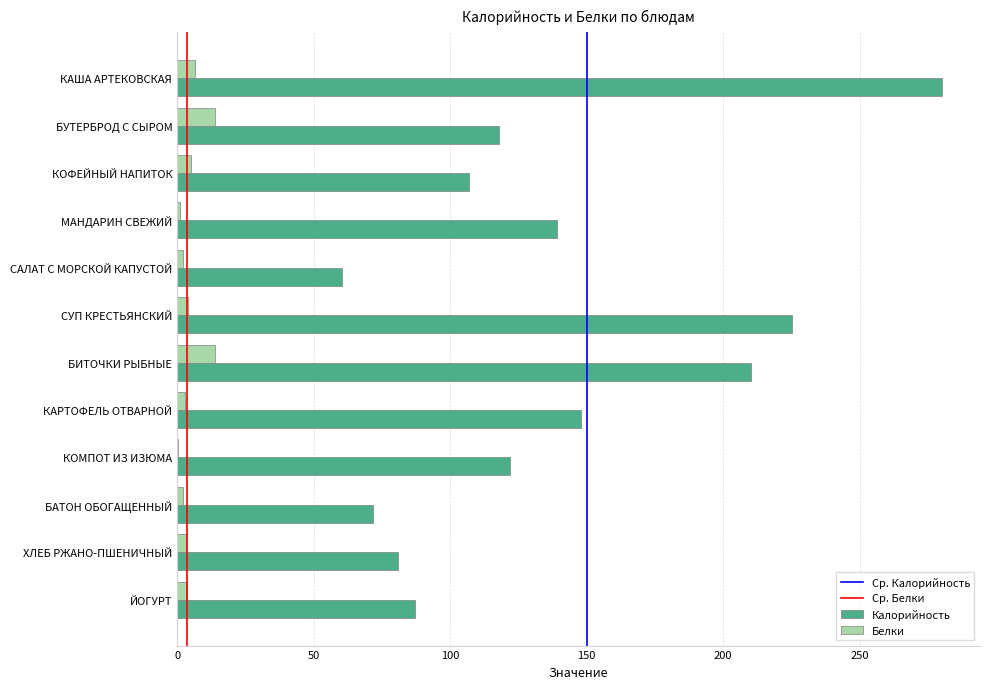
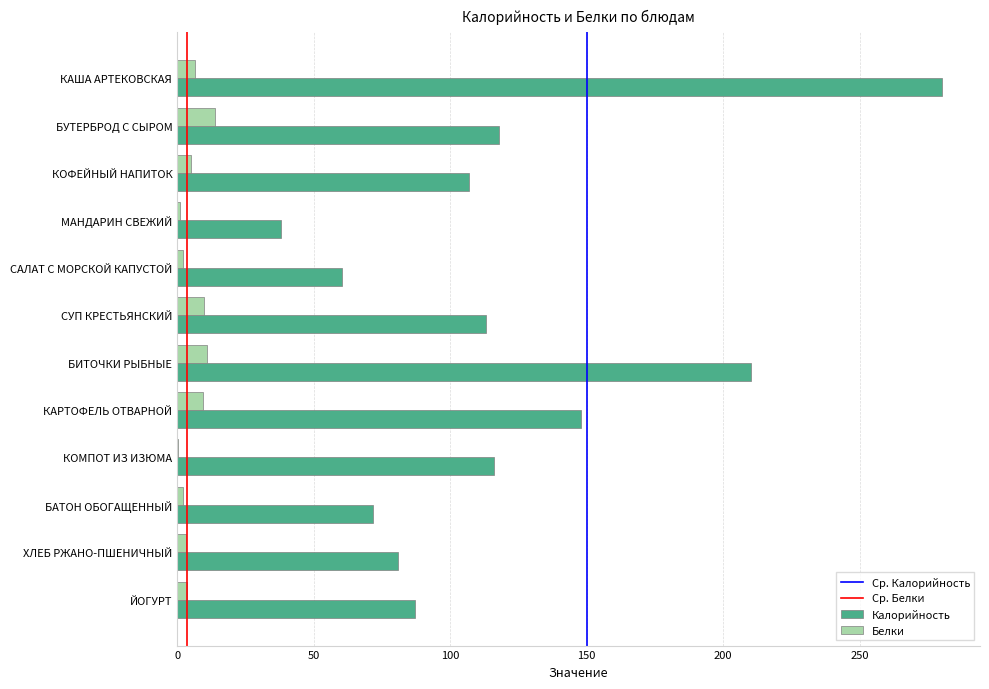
  {
    "Калорийность": {
      "КАША АРТЕКОВСКАЯ": 280,
      "БУТЕРБРОД С СЫРОМ": 118,
      "КОФЕЙНЫЙ НАПИТОК": 107,
-     "МАНДАРИН СВЕЖИЙ": 139,
+     "МАНДАРИН СВЕЖИЙ": 38,
      "САЛАТ С МОРСКОЙ КАПУСТОЙ": 60,
-     "СУП КРЕСТЬЯНСКИЙ": 225,
+     "СУП КРЕСТЬЯНСКИЙ": 113,
      "БИТОЧКИ РЫБНЫЕ": 210,
      "КАРТОФЕЛЬ ОТВАРНОЙ": 148,
-     "КОМПОТ ИЗ ИЗЮМА": 122,
+     "КОМПОТ ИЗ ИЗЮМА": 116,
      "БАТОН ОБОГАЩЕННЫЙ": 72,
      "ХЛЕБ РЖАНО-ПШЕНИЧНЫЙ": 81,
      "ЙОГУРТ": 87
    },
    "Белки": {
      "КАША АРТЕКОВСКАЯ": 6,
      "БУТЕРБРОД С СЫРОМ": 14,
      "КОФЕЙНЫЙ НАПИТОК": 5,
      "САЛАТ С МОРСКОЙ КАПУСТОЙ": 2,
-     "СУП КРЕСТЬЯНСКИЙ": 4,
-     "БИТОЧКИ РЫБНЫЕ": 14,
-     "КАРТОФЕЛЬ ОТВАРНОЙ": 3,
+     "СУП КРЕСТЬЯНСКИЙ": 10,
+     "БИТОЧКИ РЫБНЫЕ": 11,
+     "КАРТОФЕЛЬ ОТВАРНОЙ": 9,
      "БАТОН ОБОГАЩЕННЫЙ": 2,
      "ХЛЕБ РЖАНО-ПШЕНИЧНЫЙ": 3,
      "ЙОГУРТ": 4
    }
  }
